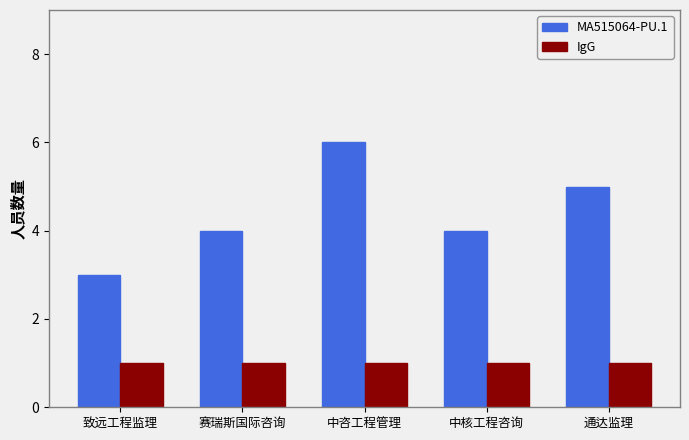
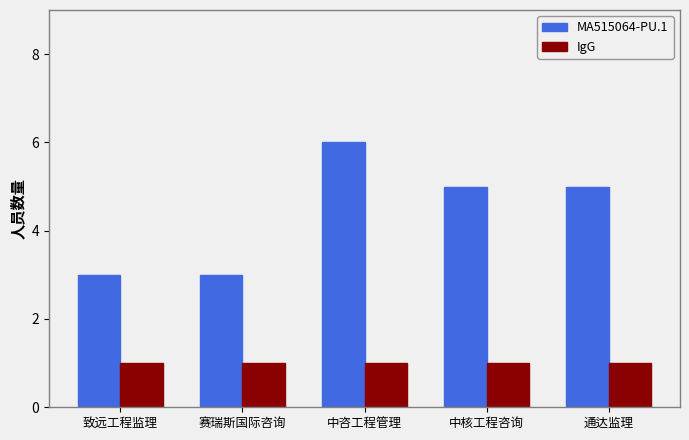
  {
    "MA515064-PU.1": {
      "致远工程监理": 3,
-     "赛瑞斯国际咨询": 4,
+     "赛瑞斯国际咨询": 3,
      "中咨工程管理": 6,
-     "中核工程咨询": 4,
+     "中核工程咨询": 5,
      "通达监理": 5
    },
    "IgG": {
      "致远工程监理": 1,
      "赛瑞斯国际咨询": 1,
      "中咨工程管理": 1,
      "中核工程咨询": 1,
      "通达监理": 1
    }
  }
